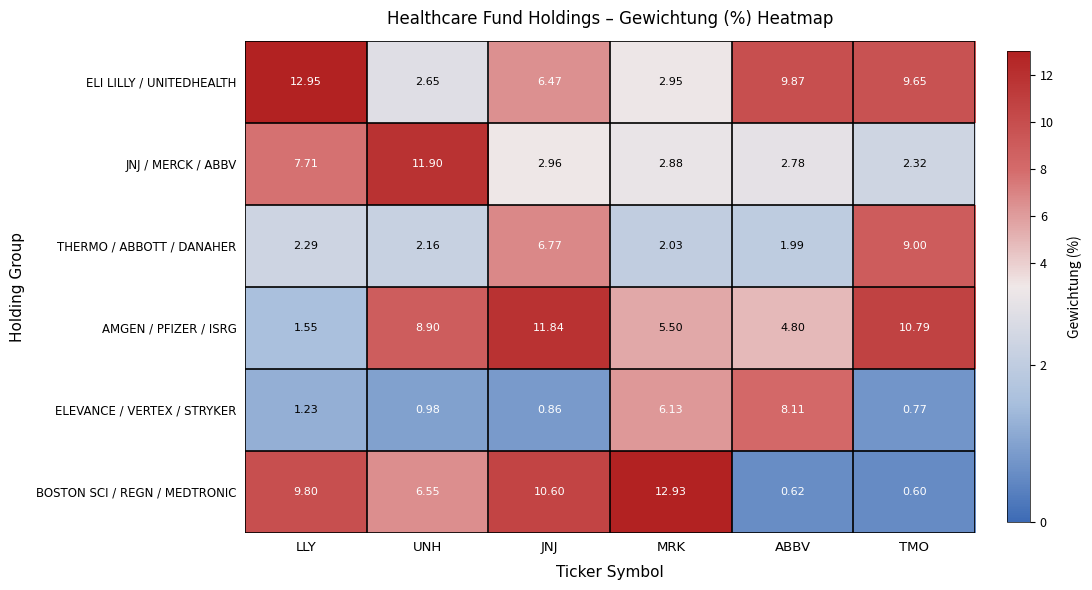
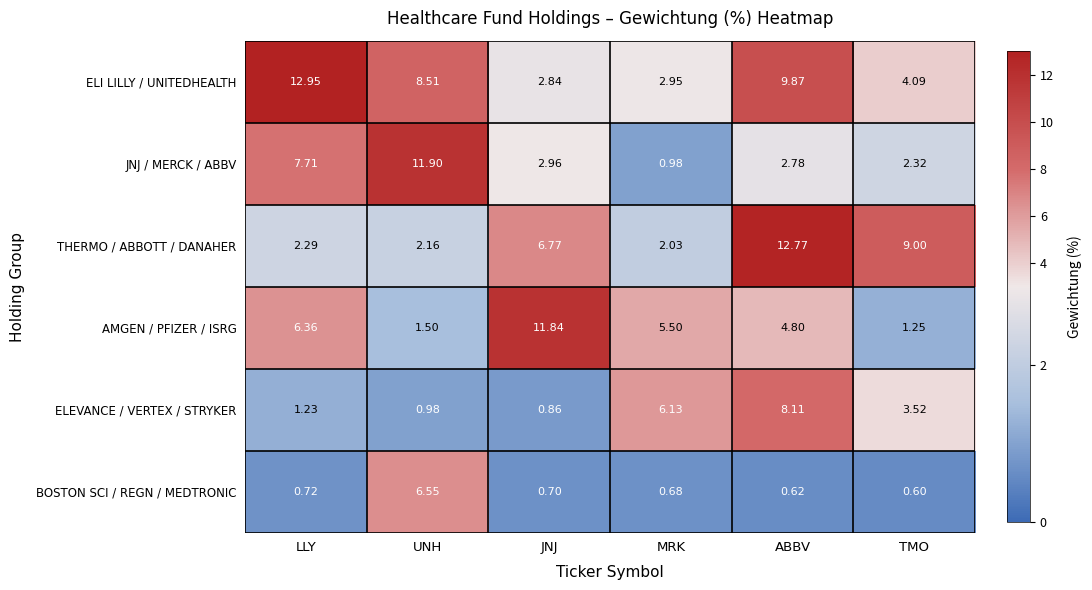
  {
    "ELI LILLY / UNITEDHEALTH": {
      "LLY": 12.95,
-     "UNH": 2.65,
-     "JNJ": 6.47,
+     "UNH": 8.51,
+     "JNJ": 2.84,
      "MRK": 2.95,
      "ABBV": 9.87,
-     "TMO": 9.65
+     "TMO": 4.09
    },
    "JNJ / MERCK / ABBV": {
      "LLY": 7.71,
      "UNH": 11.90,
      "JNJ": 2.96,
-     "MRK": 2.88,
+     "MRK": 0.98,
      "ABBV": 2.78,
      "TMO": 2.32
    },
    "THERMO / ABBOTT / DANAHER": {
      "LLY": 2.29,
      "UNH": 2.16,
      "JNJ": 6.77,
      "MRK": 2.03,
-     "ABBV": 1.99,
+     "ABBV": 12.77,
      "TMO": 9.00
    },
    "AMGEN / PFIZER / ISRG": {
-     "LLY": 1.55,
-     "UNH": 8.90,
+     "LLY": 6.36,
+     "UNH": 1.50,
      "JNJ": 11.84,
      "MRK": 5.50,
      "ABBV": 4.80,
-     "TMO": 10.79
+     "TMO": 1.25
    },
    "ELEVANCE / VERTEX / STRYKER": {
      "LLY": 1.23,
      "UNH": 0.98,
      "JNJ": 0.86,
      "MRK": 6.13,
      "ABBV": 8.11,
-     "TMO": 0.77
+     "TMO": 3.52
    },
    "BOSTON SCI / REGN / MEDTRONIC": {
-     "LLY": 9.80,
+     "LLY": 0.72,
      "UNH": 6.55,
-     "JNJ": 10.60,
-     "MRK": 12.93,
+     "JNJ": 0.70,
+     "MRK": 0.68,
      "ABBV": 0.62,
      "TMO": 0.60
    }
  }
